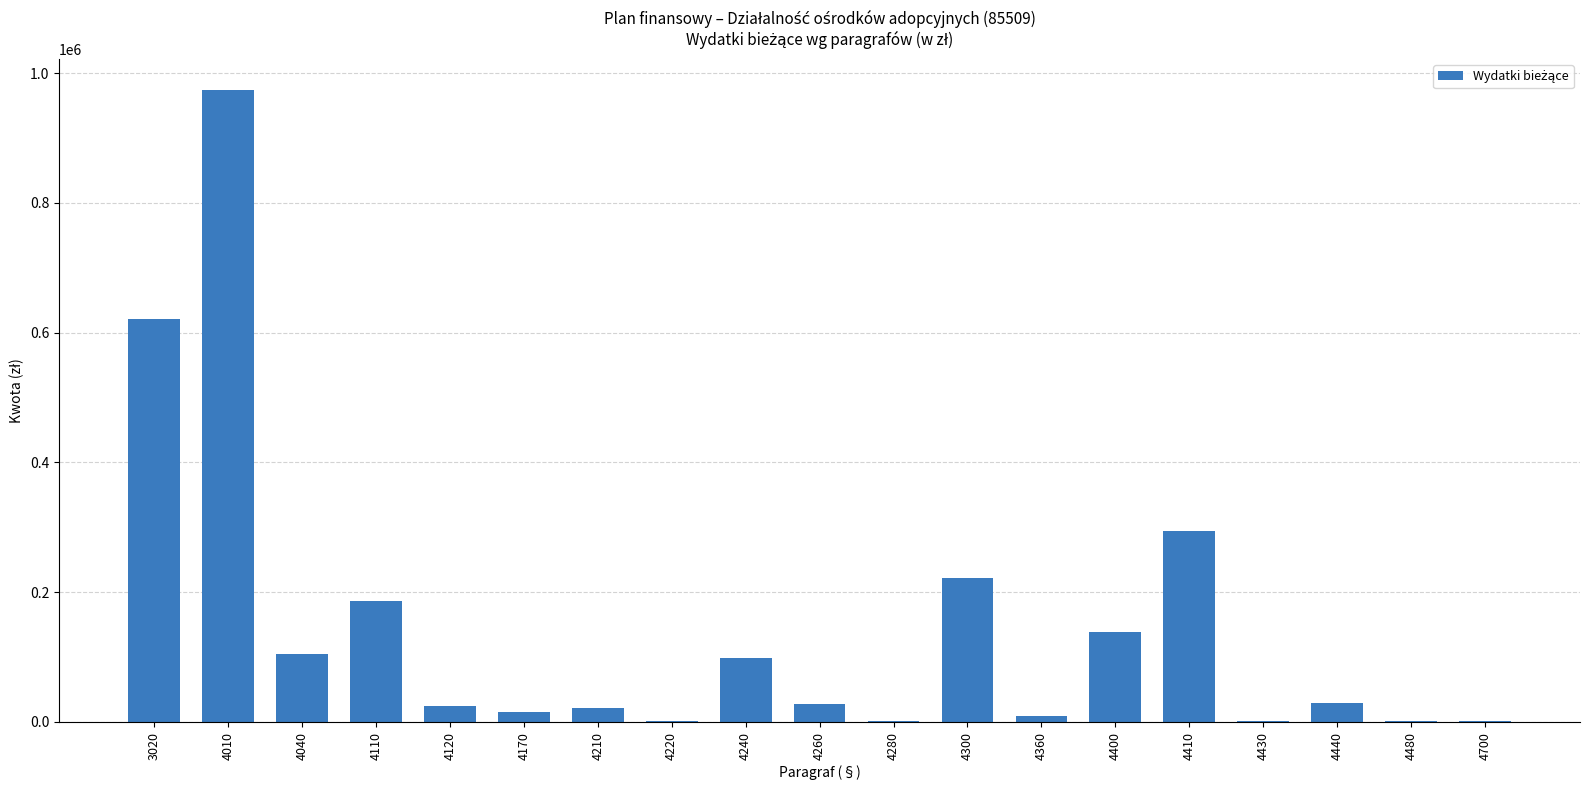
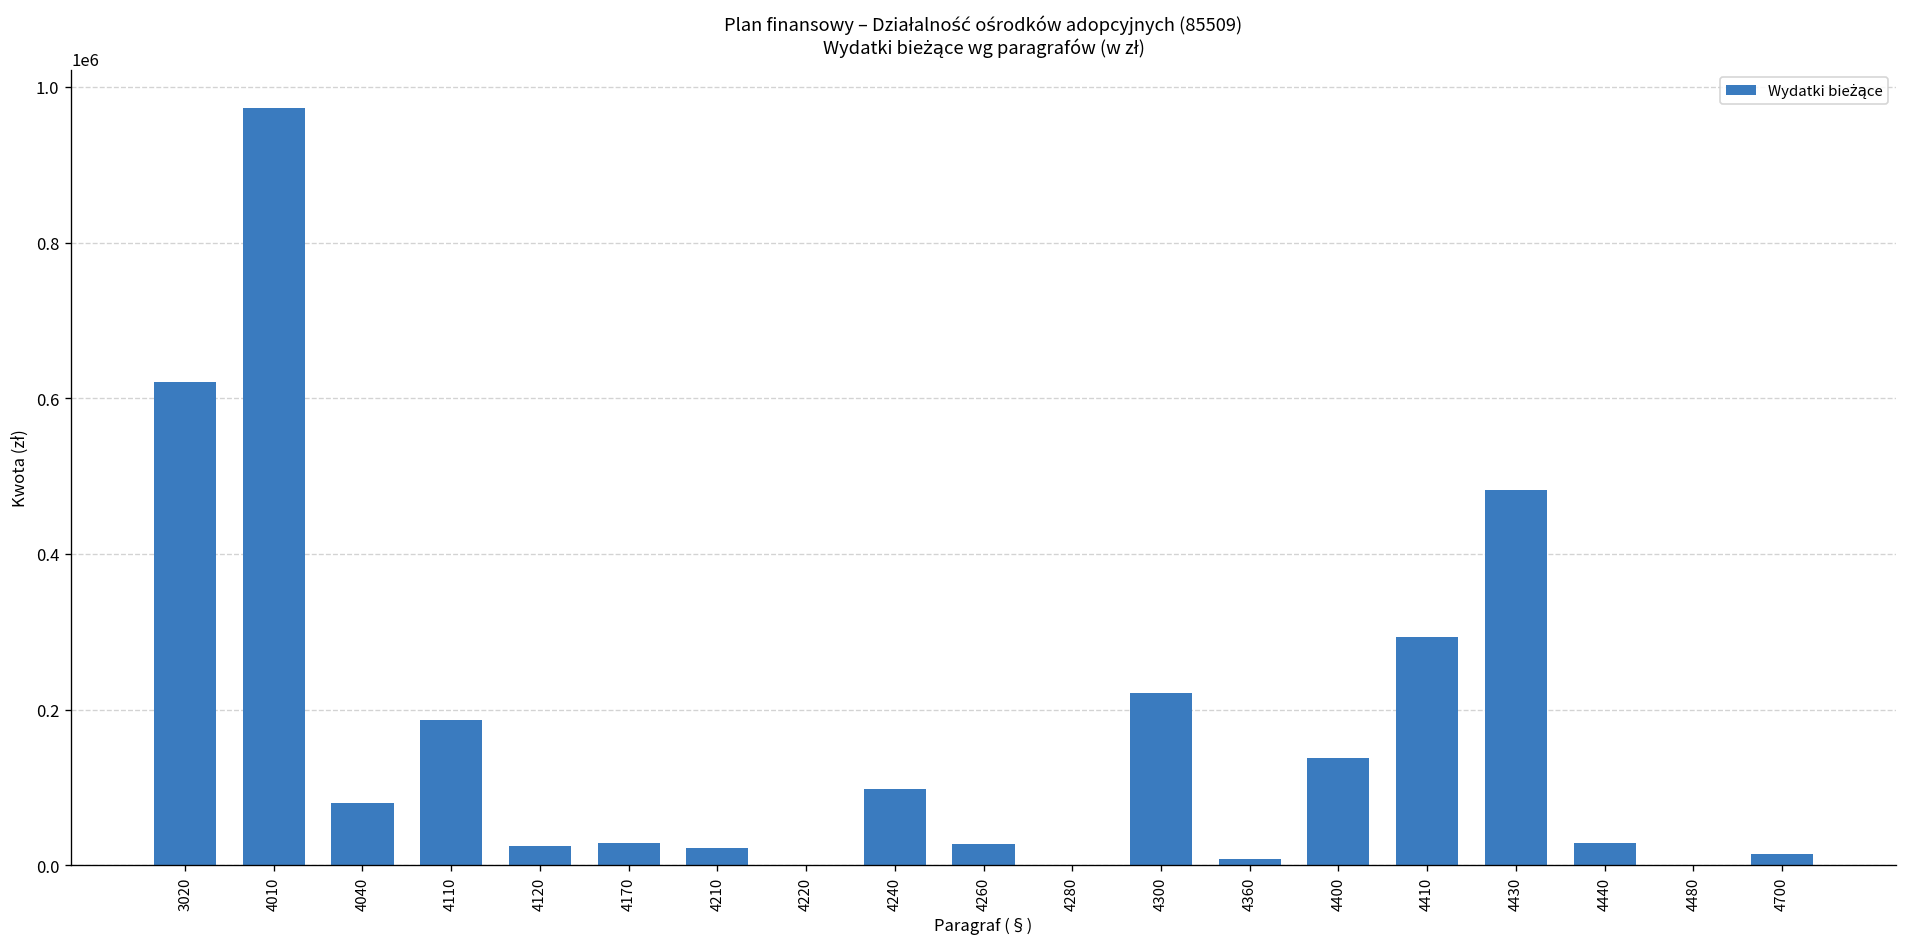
  {
    "3020": 620000,
    "4010": 970000,
-   "4040": 110000,
+   "4040": 80000,
    "4110": 190000,
    "4120": 20000,
-   "4170": 20000,
+   "4170": 30000,
    "4210": 20000,
    "4240": 100000,
    "4260": 30000,
    "4300": 220000,
    "4360": 10000,
    "4400": 140000,
    "4410": 290000,
-   "4430": 0,
+   "4430": 480000,
    "4440": 30000,
-   "4700": 0
+   "4700": 10000
  }
